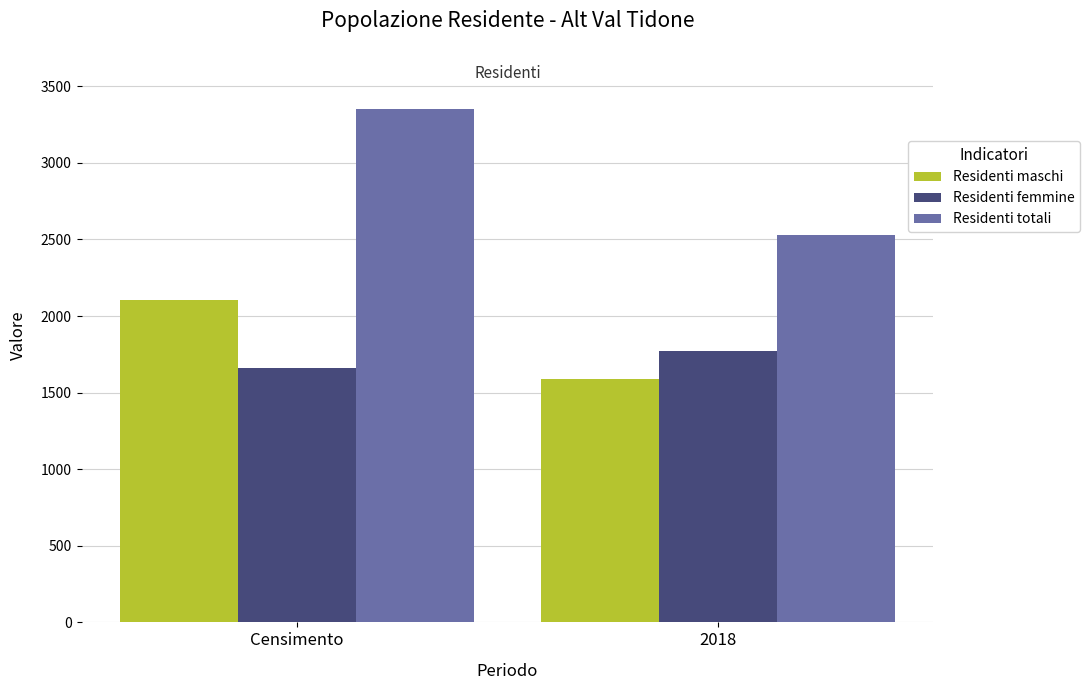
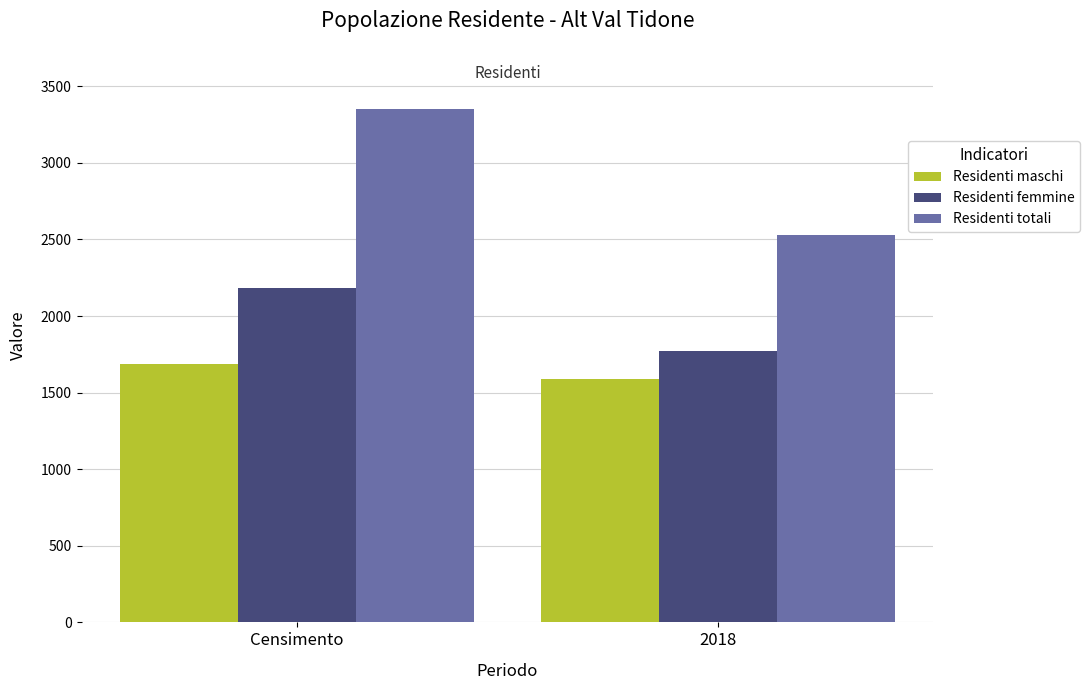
  {
    "Residenti maschi": {
-     "Censimento": 2110,
+     "Censimento": 1690,
      "2018": 1590
    },
    "Residenti femmine": {
-     "Censimento": 1660,
+     "Censimento": 2180,
      "2018": 1770
    },
    "Residenti totali": {
      "Censimento": 3350,
      "2018": 2530
    }
  }
